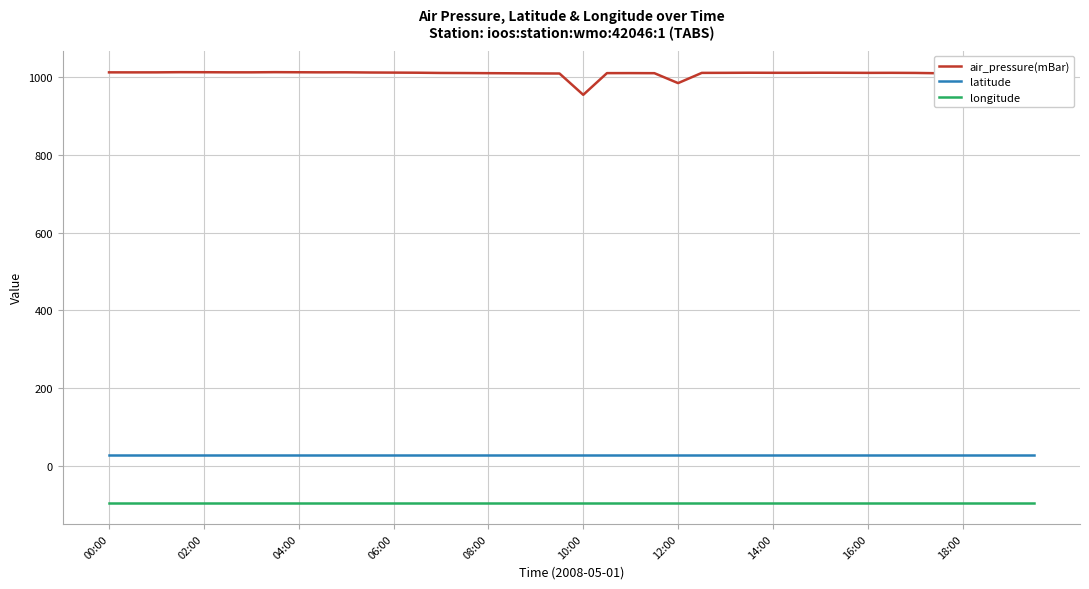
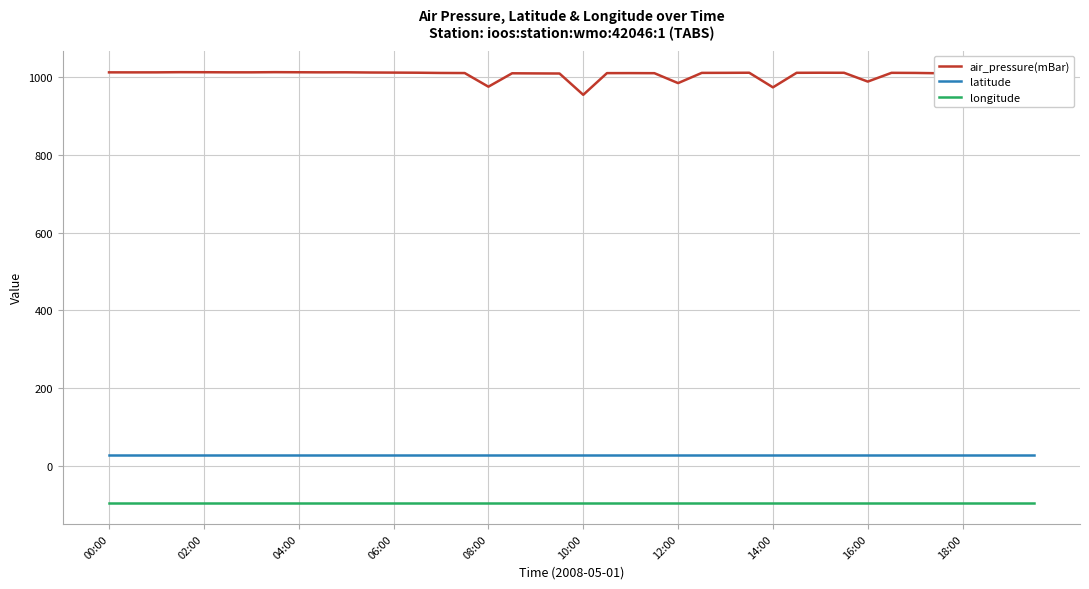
  {
    "air_pressure(mBar)": {
      "00:00": 1010,
      "02:00": 1010,
      "04:00": 1010,
      "06:00": 1010,
-     "08:00": 1010,
+     "08:00": 980,
      "10:00": 950,
      "12:00": 980,
-     "14:00": 1010,
-     "16:00": 1010
+     "14:00": 970,
+     "16:00": 990
    },
    "latitude": {
      "00:00": 30,
      "02:00": 30,
      "04:00": 30,
      "06:00": 30,
      "08:00": 30,
      "10:00": 30,
      "12:00": 30,
      "14:00": 30,
      "16:00": 30,
      "18:00": 30
    },
    "longitude": {
      "00:00": -90,
      "02:00": -90,
      "04:00": -90,
      "06:00": -90,
      "08:00": -90,
      "10:00": -90,
      "12:00": -90,
      "14:00": -90,
      "16:00": -90,
      "18:00": -90
    }
  }
